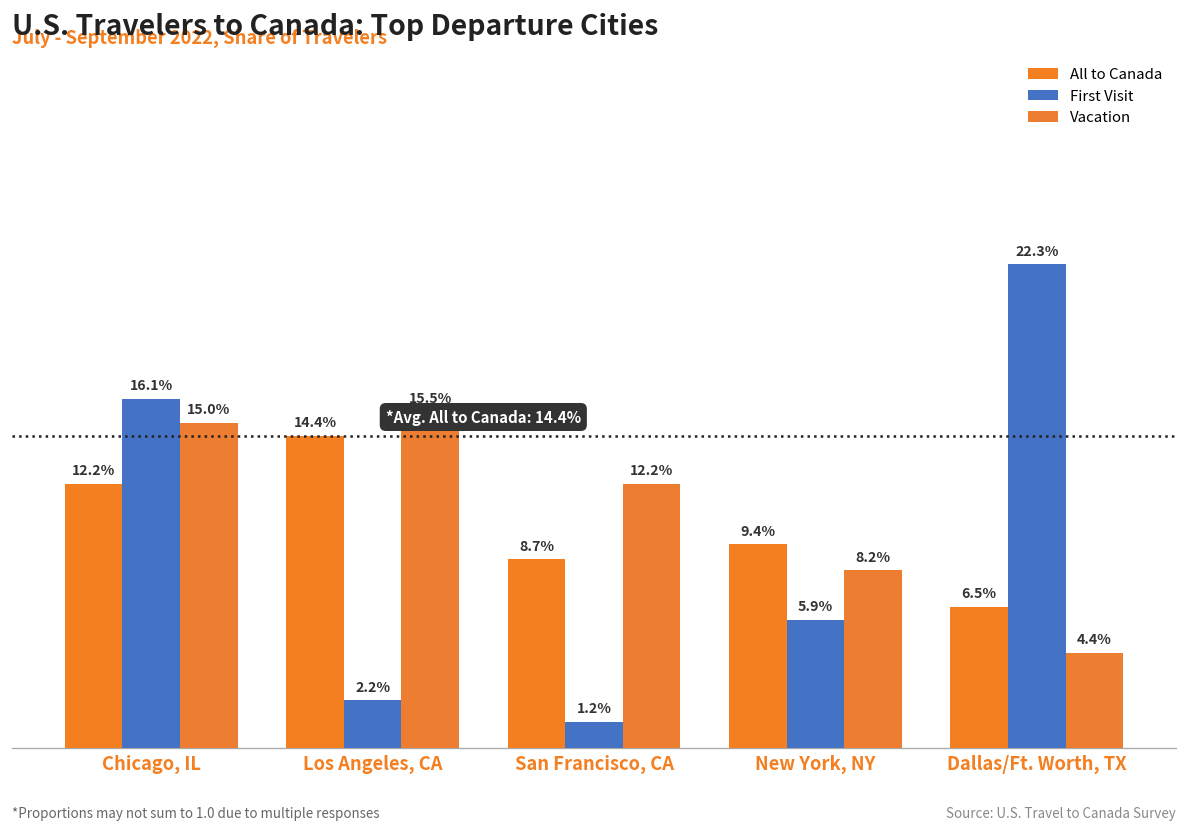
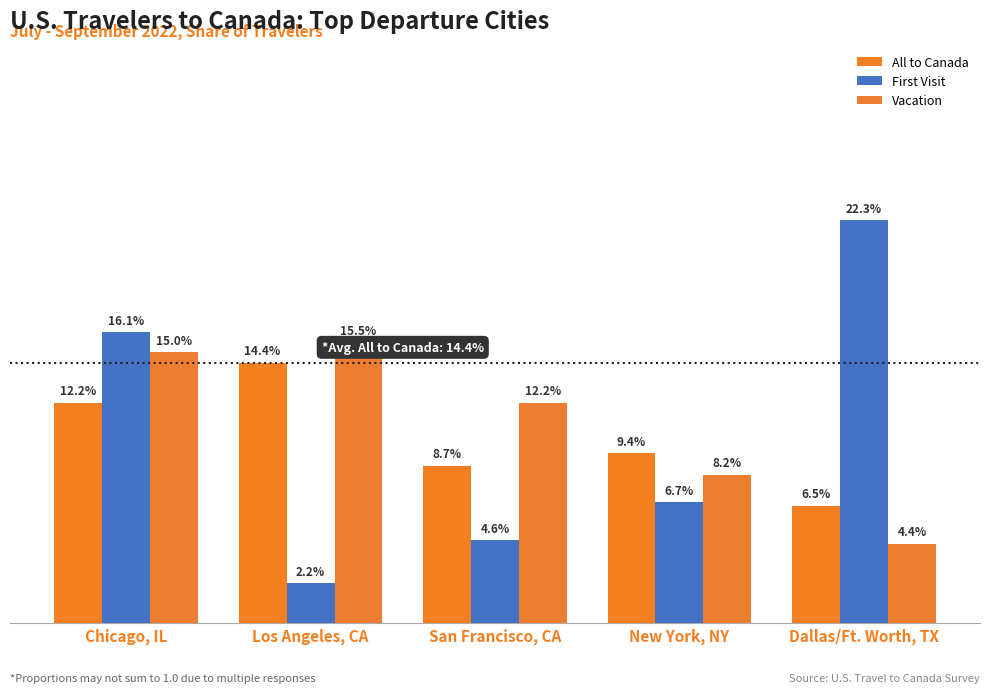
  {
    "First Visit": {
      "Chicago, IL": "16.1%",
      "Los Angeles, CA": "2.2%",
-     "San Francisco, CA": "1.2%",
-     "New York, NY": "5.9%",
+     "San Francisco, CA": "4.6%",
+     "New York, NY": "6.7%",
      "Dallas/Ft. Worth, TX": "22.3%"
    }
  }
